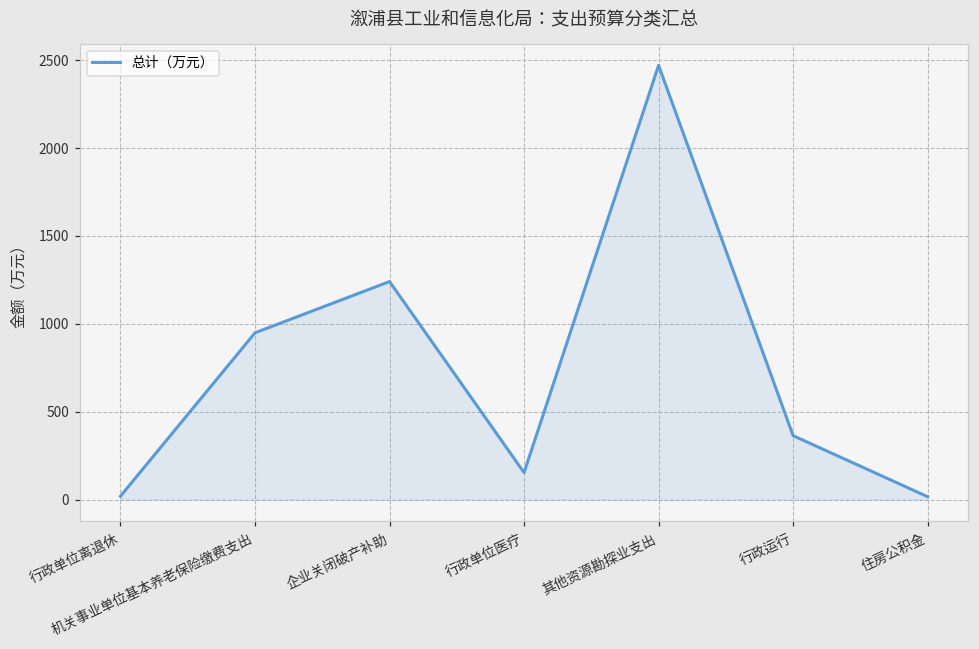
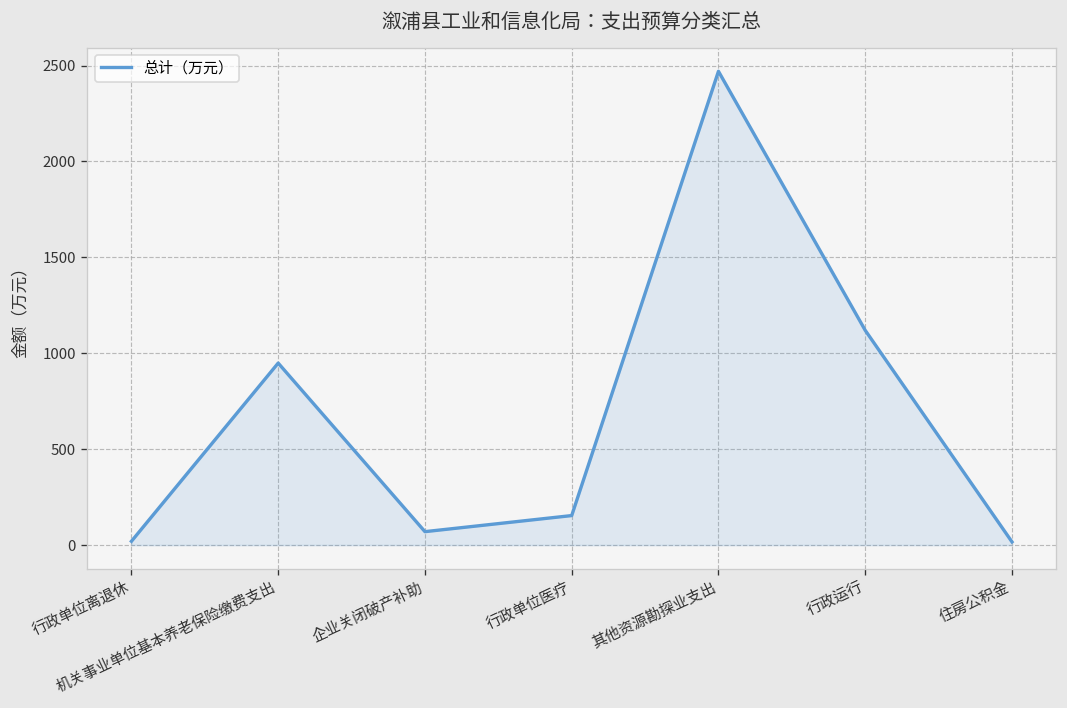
  {
    "行政单位离退休": 20,
    "机关事业单位基本养老保险缴费支出": 950,
-   "企业关闭破产补助": 1240,
+   "企业关闭破产补助": 70,
    "行政单位医疗": 150,
    "其他资源勘探业支出": 2470,
-   "行政运行": 360,
+   "行政运行": 1120,
    "住房公积金": 20
  }
